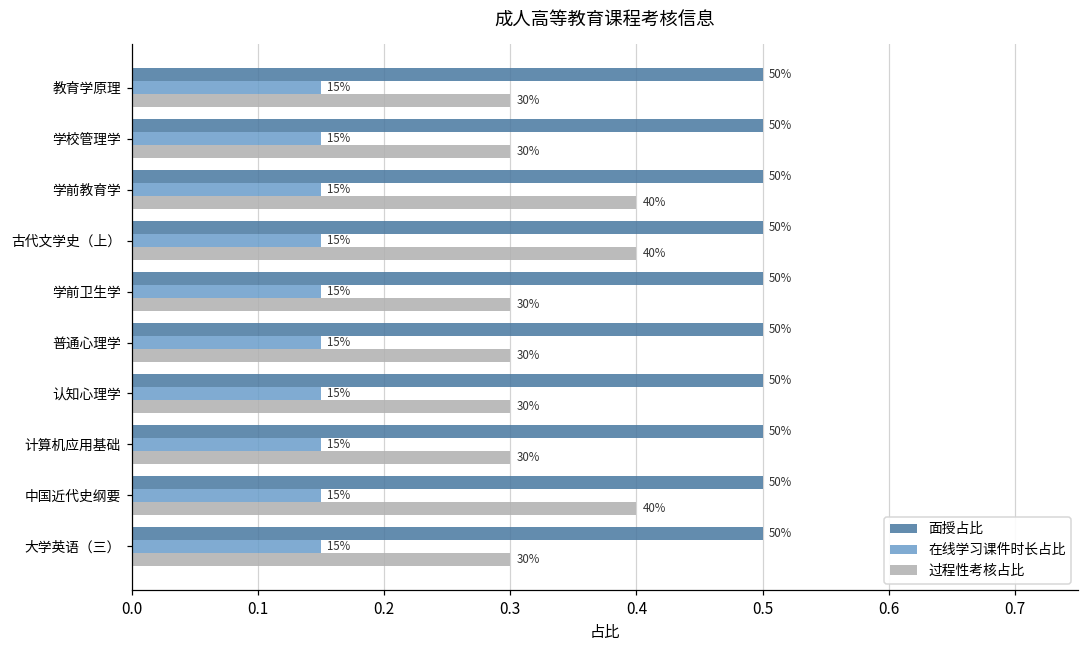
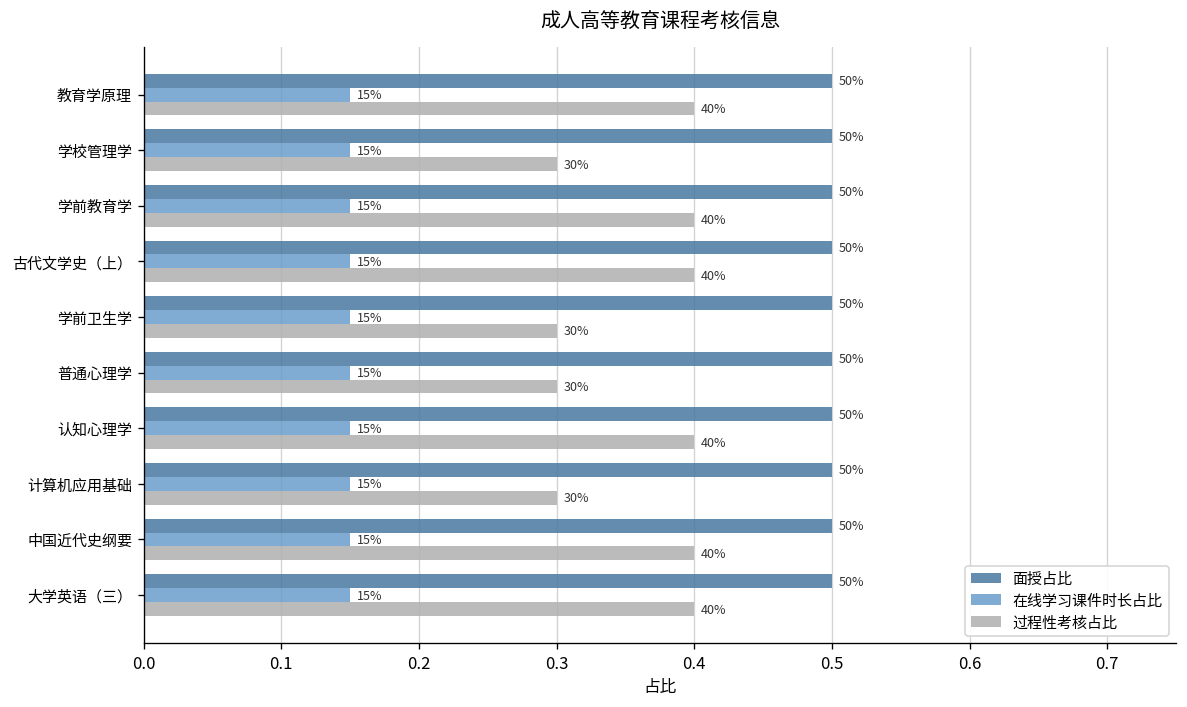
  {
    "面授占比": {
      "教育学原理": "50%",
      "学校管理学": "50%",
      "学前教育学": "50%",
      "古代文学史（上）": "50%",
      "学前卫生学": "50%",
      "普通心理学": "50%",
      "认知心理学": "50%",
      "计算机应用基础": "50%",
      "中国近代史纲要": "50%",
      "大学英语（三）": "50%"
    },
    "在线学习课件时长占比": {
      "教育学原理": "15%",
      "学校管理学": "15%",
      "学前教育学": "15%",
      "古代文学史（上）": "15%",
      "学前卫生学": "15%",
      "普通心理学": "15%",
      "认知心理学": "15%",
      "计算机应用基础": "15%",
      "中国近代史纲要": "15%",
      "大学英语（三）": "15%"
    },
    "过程性考核占比": {
-     "教育学原理": "30%",
+     "教育学原理": "40%",
      "学校管理学": "30%",
      "学前教育学": "40%",
      "古代文学史（上）": "40%",
      "学前卫生学": "30%",
      "普通心理学": "30%",
-     "认知心理学": "30%",
+     "认知心理学": "40%",
      "计算机应用基础": "30%",
      "中国近代史纲要": "40%",
-     "大学英语（三）": "30%"
+     "大学英语（三）": "40%"
    }
  }
